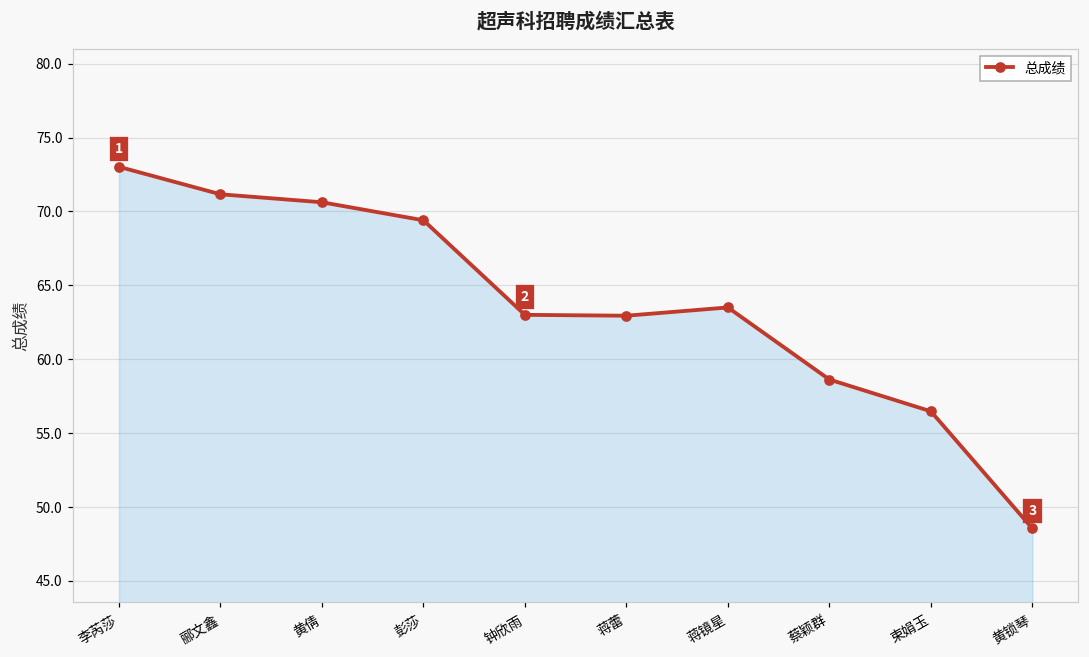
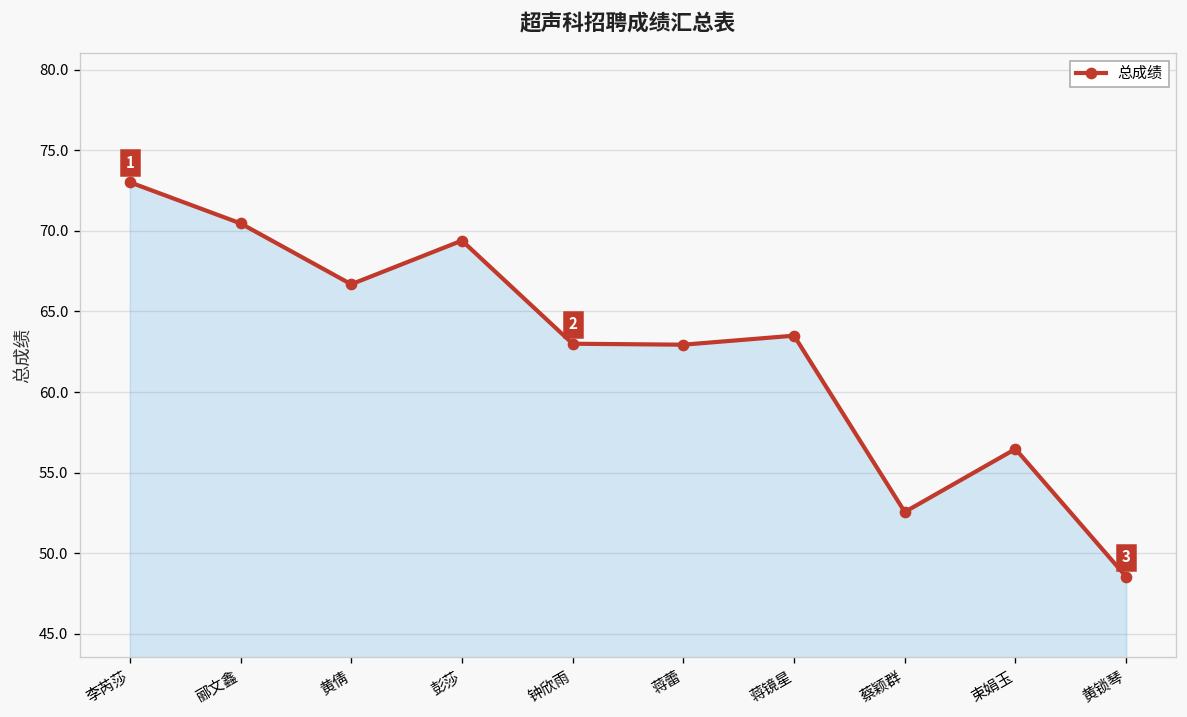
  {
-   "郦文鑫": 71.2,
-   "黄倩": 70.6,
+   "郦文鑫": 70.5,
+   "黄倩": 66.7,
    "彭莎": 69.4,
    "蒋蕾": 62.9,
    "蒋镜星": 63.5,
-   "蔡颖群": 58.6,
+   "蔡颖群": 52.6,
    "束娟玉": 56.5
  }
